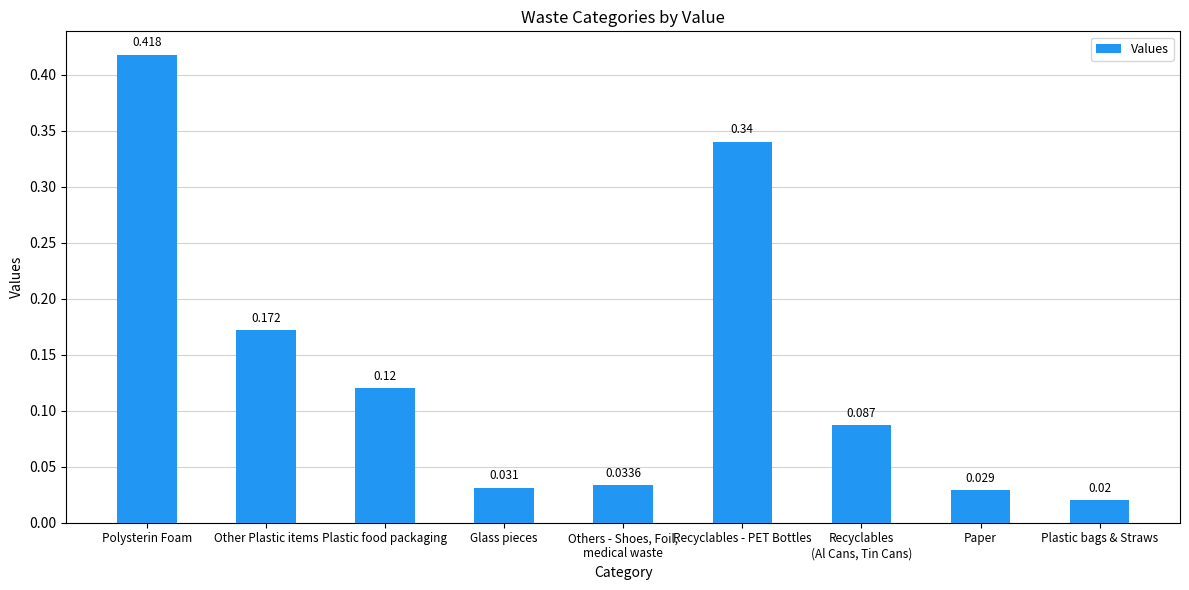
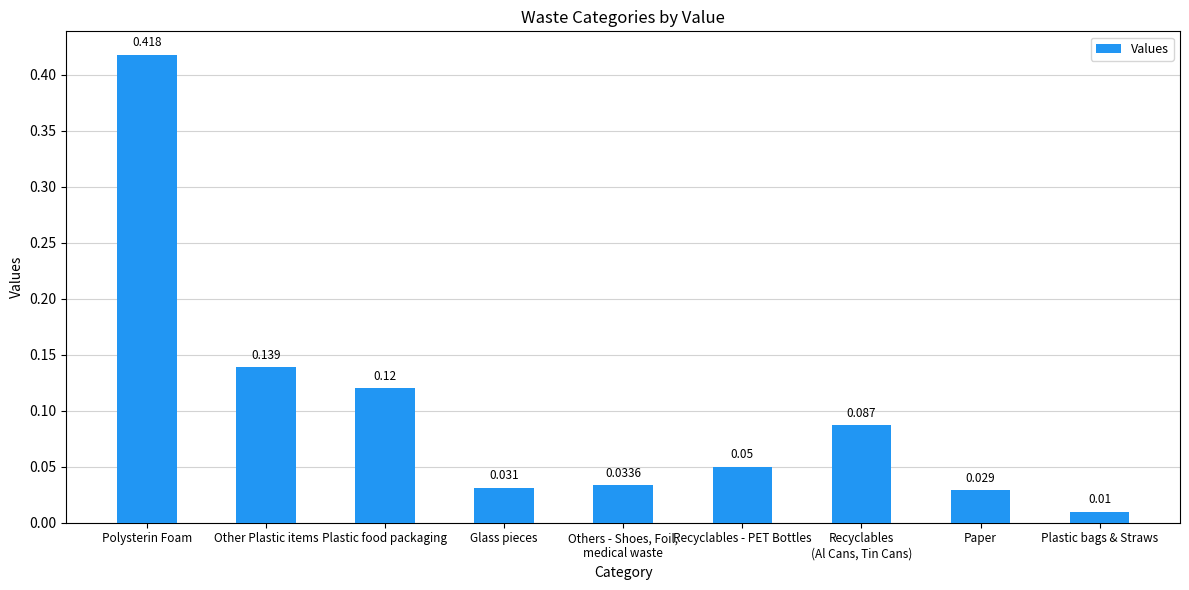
  {
    "Polysterin Foam": 0.418,
-   "Other Plastic items": 0.172,
+   "Other Plastic items": 0.139,
    "Plastic food packaging": 0.12,
    "Glass pieces": 0.031,
    "Others - Shoes, Foil, medical waste": 0.0336,
-   "Recyclables - PET Bottles": 0.34,
+   "Recyclables - PET Bottles": 0.05,
    "Recyclables (Al Cans, Tin Cans)": 0.087,
    "Paper": 0.029,
-   "Plastic bags & Straws": 0.02
+   "Plastic bags & Straws": 0.01
  }
